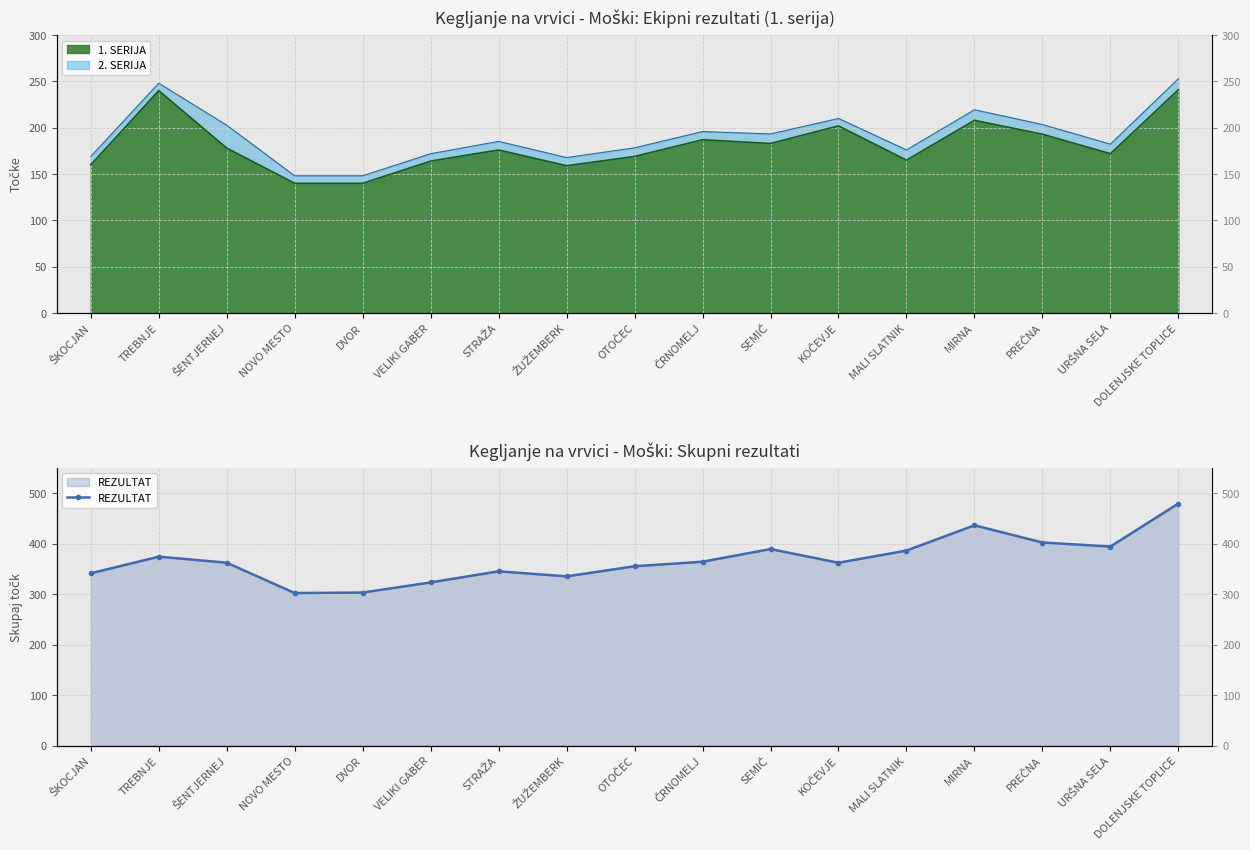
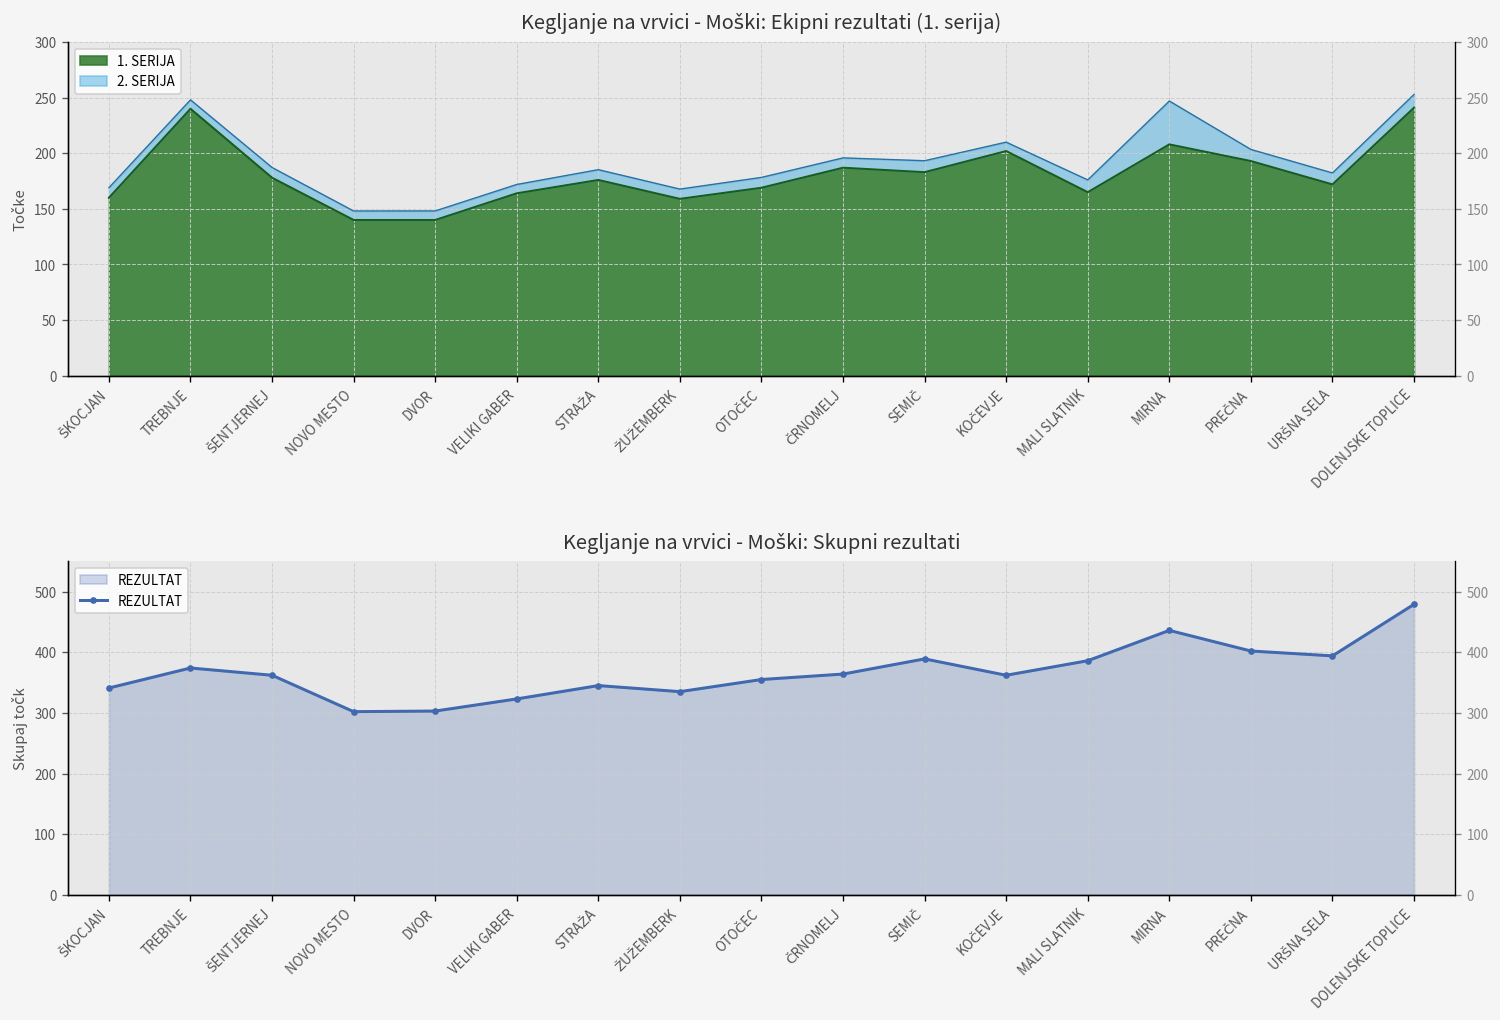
  {
    "Kegljanje na vrvici - Moški: Ekipni rezultati (1. serija)": {
      "1. SERIJA": {
        "ŠKOCJAN": 160,
        "TREBNJE": 240,
        "ŠENTJERNEJ": 180,
        "NOVO MESTO": 140,
        "DVOR": 140,
        "VELIKI GABER": 160,
        "STRAŽA": 180,
        "ŽUŽEMBERK": 160,
        "OTOČEC": 170,
        "ČRNOMELJ": 190,
        "SEMIČ": 180,
        "KOČEVJE": 200,
        "MALI SLATNIK": 170,
        "MIRNA": 210,
        "PREČNA": 190,
        "URŠNA SELA": 170,
        "DOLENJSKE TOPLICE": 240
      },
      "2. SERIJA": {
        "ŠKOCJAN": 10,
        "TREBNJE": 10,
-       "ŠENTJERNEJ": 20,
+       "ŠENTJERNEJ": 10,
        "NOVO MESTO": 10,
        "DVOR": 10,
        "VELIKI GABER": 10,
        "STRAŽA": 10,
        "ŽUŽEMBERK": 10,
        "OTOČEC": 10,
        "ČRNOMELJ": 10,
        "SEMIČ": 10,
        "KOČEVJE": 10,
        "MALI SLATNIK": 10,
-       "MIRNA": 10,
+       "MIRNA": 40,
        "PREČNA": 10,
        "URŠNA SELA": 10,
        "DOLENJSKE TOPLICE": 10
      }
    },
    "Kegljanje na vrvici - Moški: Skupni rezultati": {
      "ŠKOCJAN": 340,
      "TREBNJE": 370,
      "ŠENTJERNEJ": 360,
      "NOVO MESTO": 300,
      "DVOR": 300,
      "VELIKI GABER": 320,
      "STRAŽA": 350,
      "ŽUŽEMBERK": 340,
      "OTOČEC": 360,
      "ČRNOMELJ": 360,
      "SEMIČ": 390,
      "KOČEVJE": 360,
      "MALI SLATNIK": 390,
      "MIRNA": 440,
      "PREČNA": 400,
      "URŠNA SELA": 390,
      "DOLENJSKE TOPLICE": 480
    }
  }
